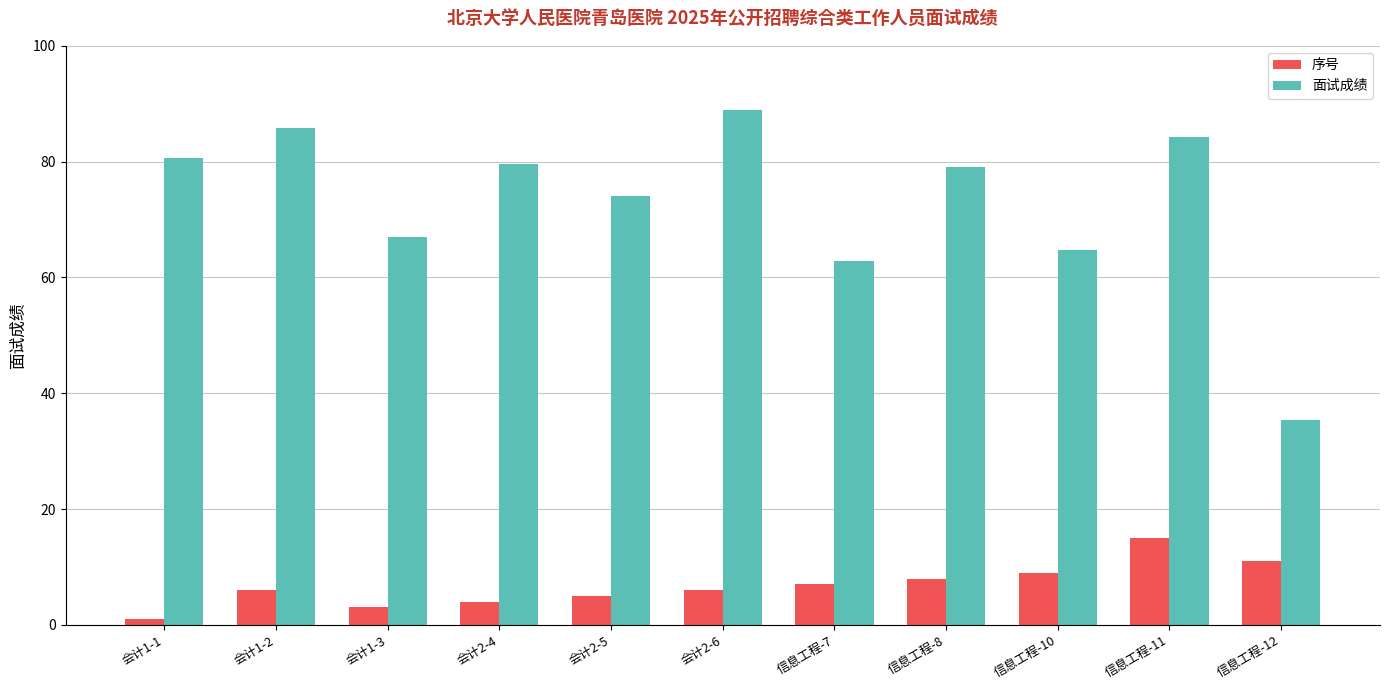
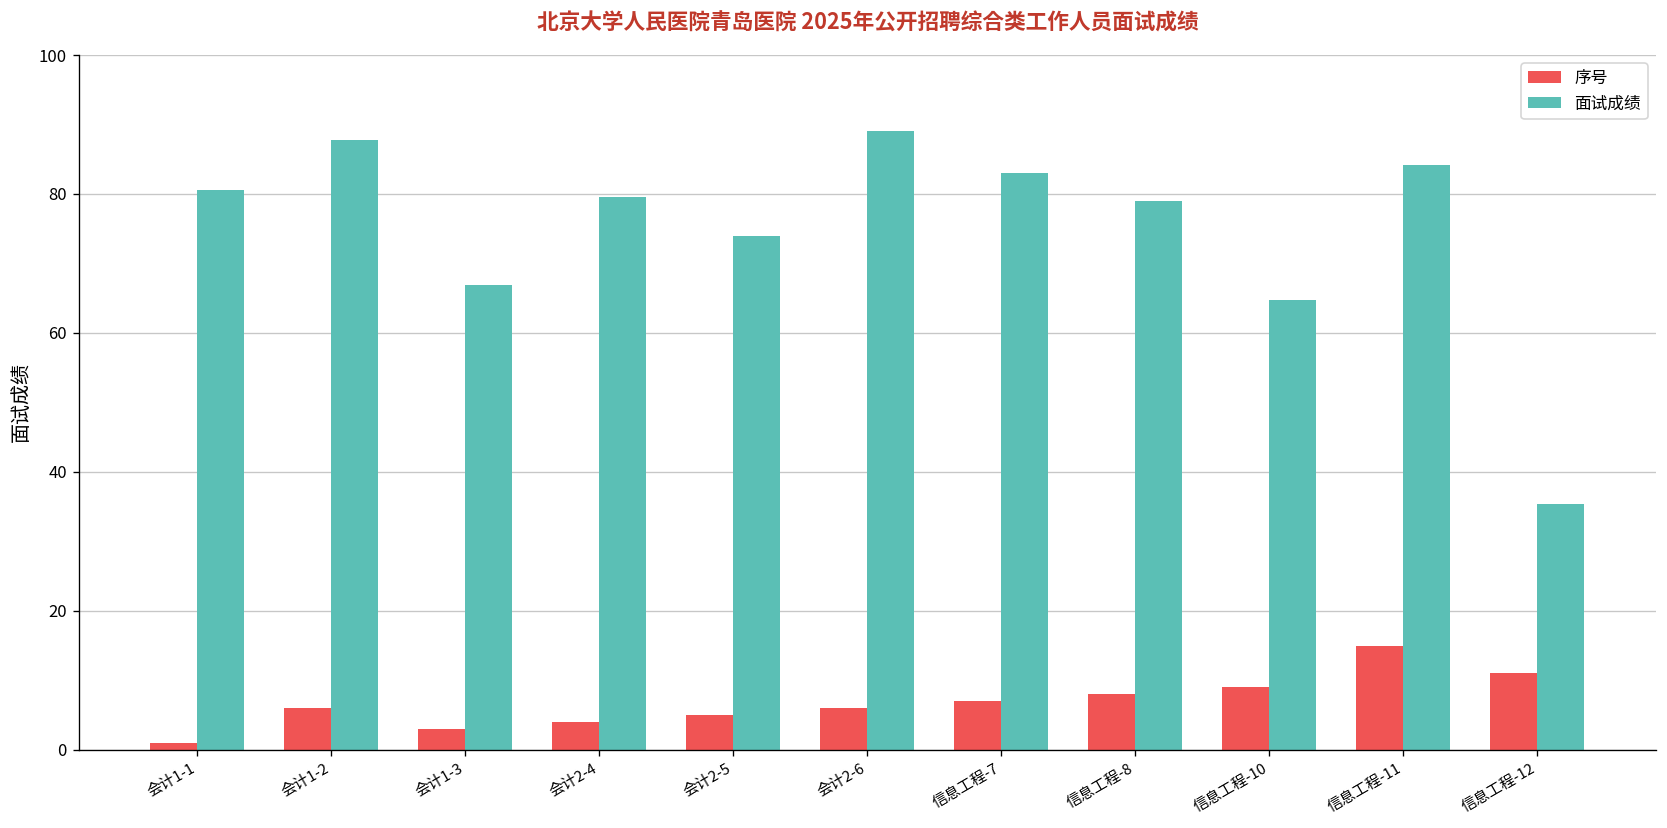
  {
    "序号": {
      "会计1-1": 1,
      "会计1-2": 6,
      "会计1-3": 3,
      "会计2-4": 4,
      "会计2-5": 5,
      "会计2-6": 6,
      "信息工程-7": 7,
      "信息工程-8": 8,
      "信息工程-10": 9,
      "信息工程-11": 15,
      "信息工程-12": 11
    },
    "面试成绩": {
      "会计1-1": 81,
-     "会计1-2": 86,
+     "会计1-2": 88,
      "会计1-3": 67,
      "会计2-4": 80,
      "会计2-5": 74,
      "会计2-6": 89,
-     "信息工程-7": 63,
+     "信息工程-7": 83,
      "信息工程-8": 79,
      "信息工程-10": 65,
      "信息工程-11": 84,
      "信息工程-12": 35
    }
  }
